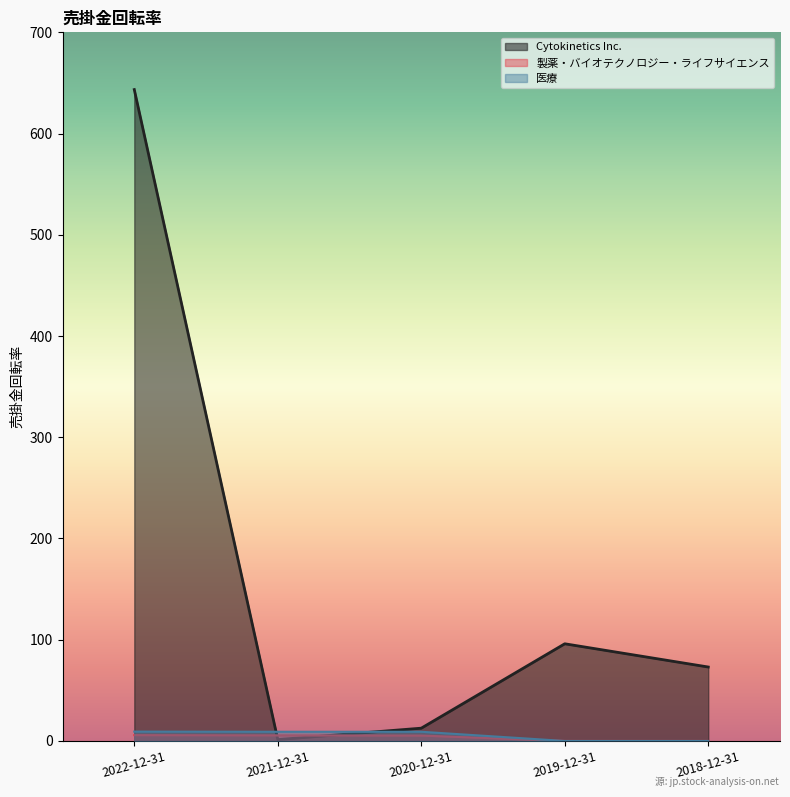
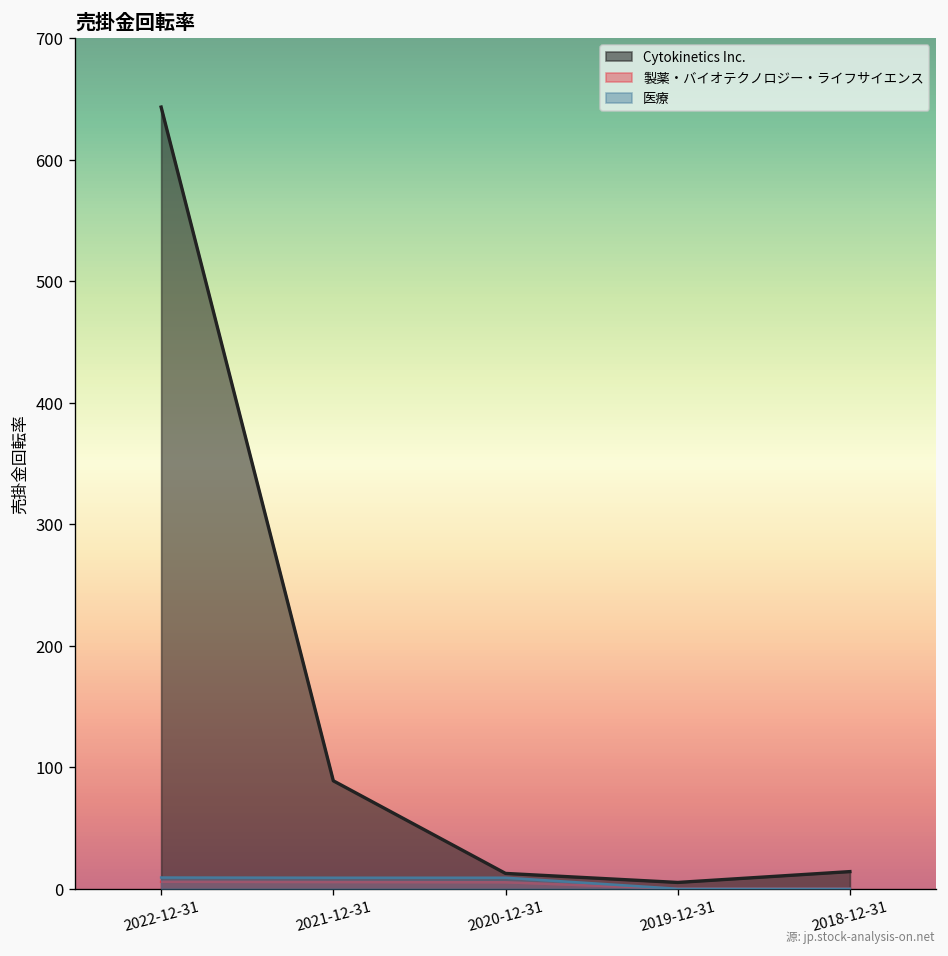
  {
    "Cytokinetics Inc.": {
      "2022-12-31": 643,
-     "2021-12-31": 1,
+     "2021-12-31": 89,
      "2020-12-31": 13,
-     "2019-12-31": 96,
-     "2018-12-31": 73
+     "2019-12-31": 5,
+     "2018-12-31": 14
    },
    "製薬・バイオテクノロジー・ライフサイエンス": {
      "2022-12-31": 6,
      "2021-12-31": 6,
      "2020-12-31": 5
    },
    "医療": {
      "2022-12-31": 9,
      "2021-12-31": 9,
      "2020-12-31": 9
    }
  }
